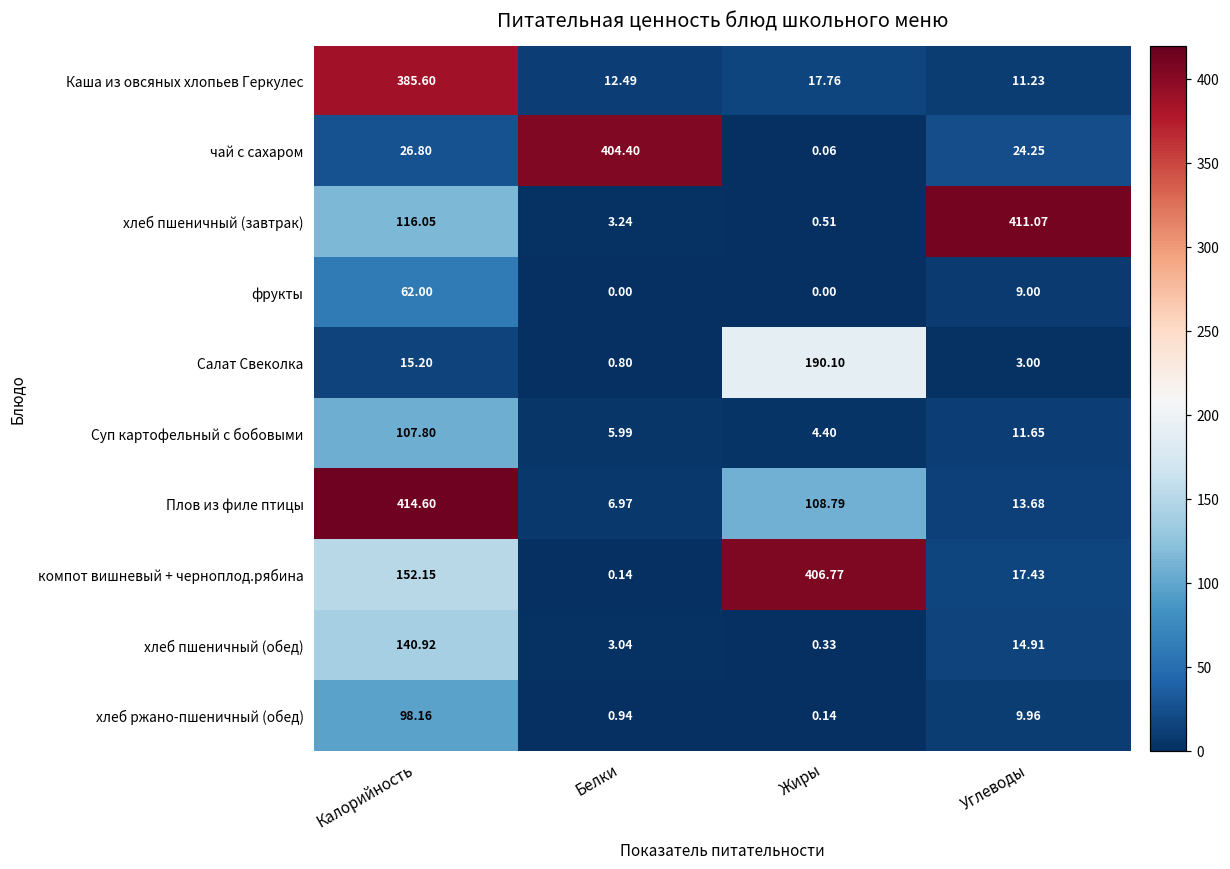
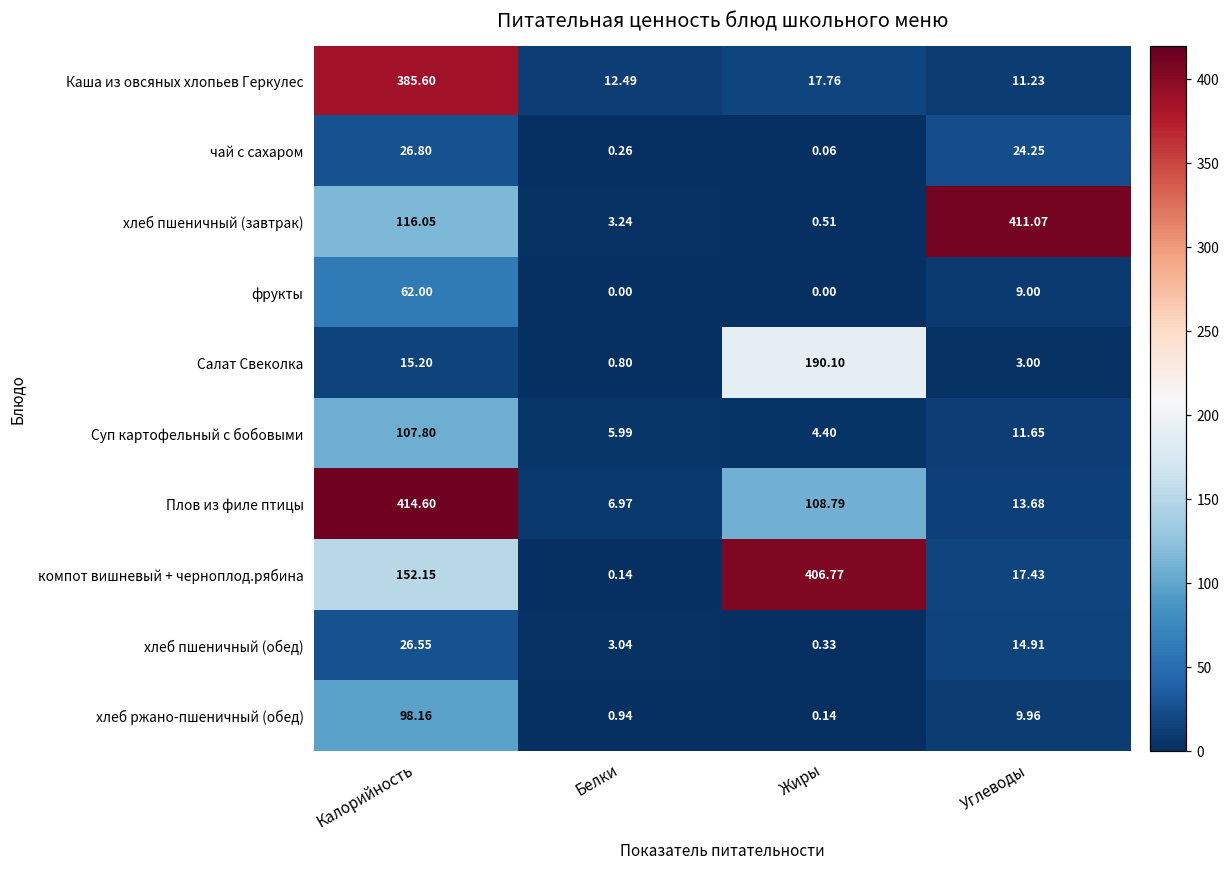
  {
    "чай с сахаром": {
-     "Белки": 404.40
+     "Белки": 0.26
    },
    "хлеб пшеничный (обед)": {
-     "Калорийность": 140.92
+     "Калорийность": 26.55
    }
  }
